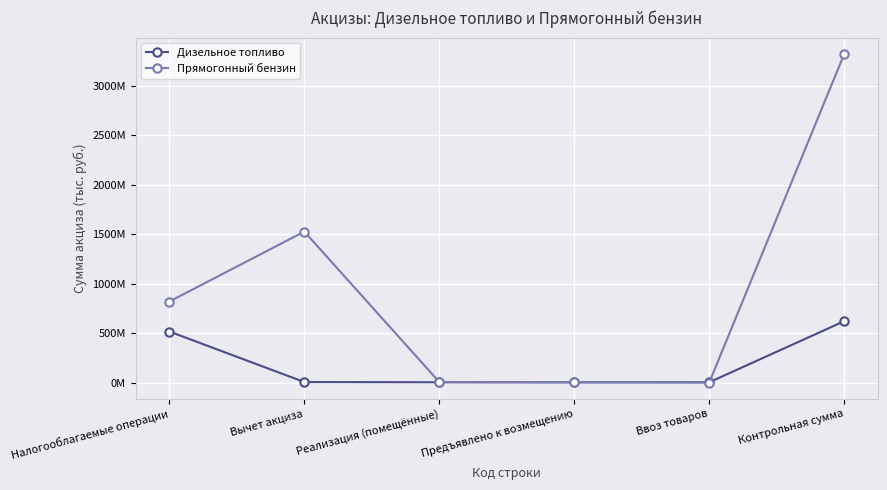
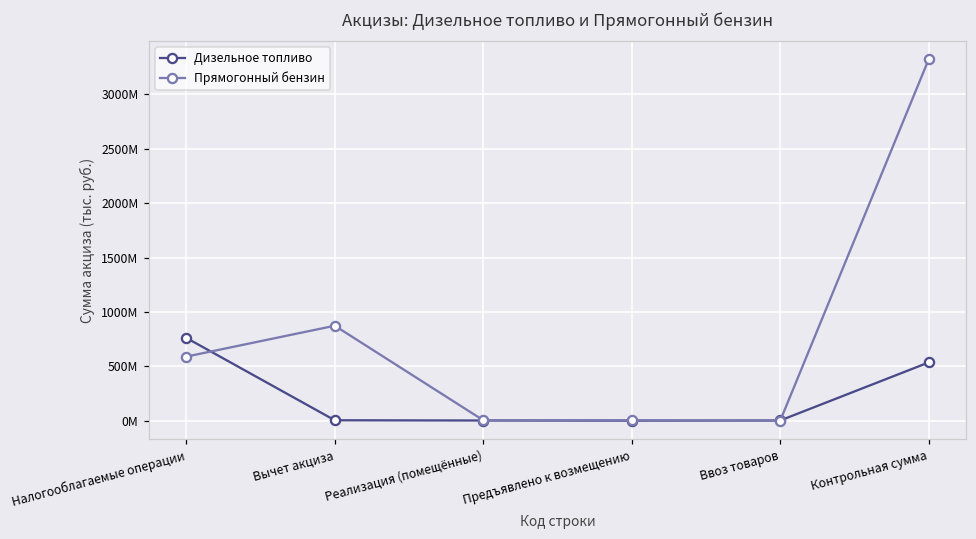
  {
    "Дизельное топливо": {
-     "Налогооблагаемые операции": "500М",
+     "Налогооблагаемые операции": "800М",
      "Вычет акциза": "0М",
-     "Контрольная сумма": "600М"
+     "Контрольная сумма": "500М"
    },
    "Прямогонный бензин": {
-     "Налогооблагаемые операции": "800М",
-     "Вычет акциза": "1500М",
+     "Налогооблагаемые операции": "600М",
+     "Вычет акциза": "900М",
      "Контрольная сумма": "3300М"
    }
  }
